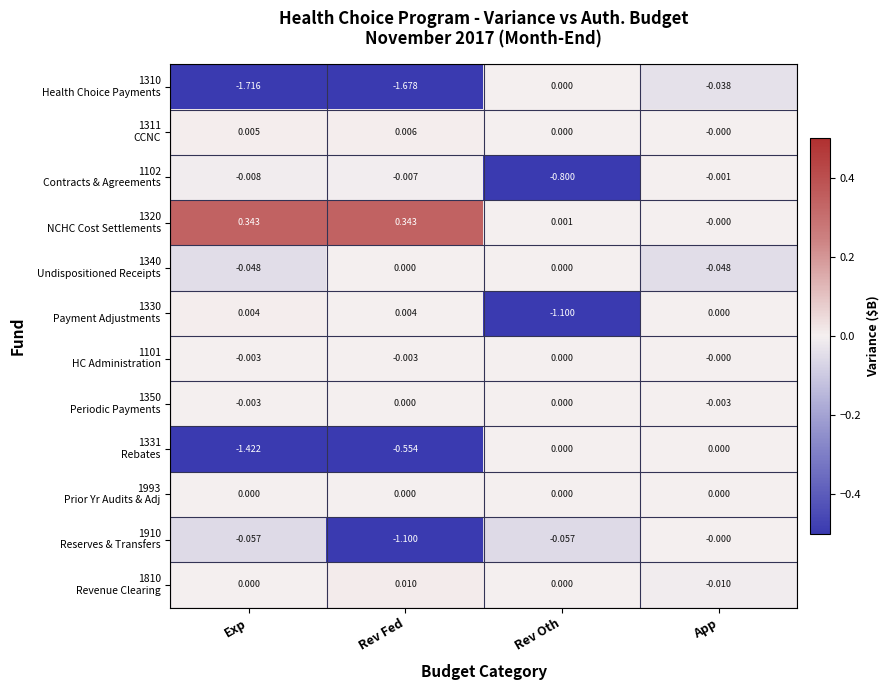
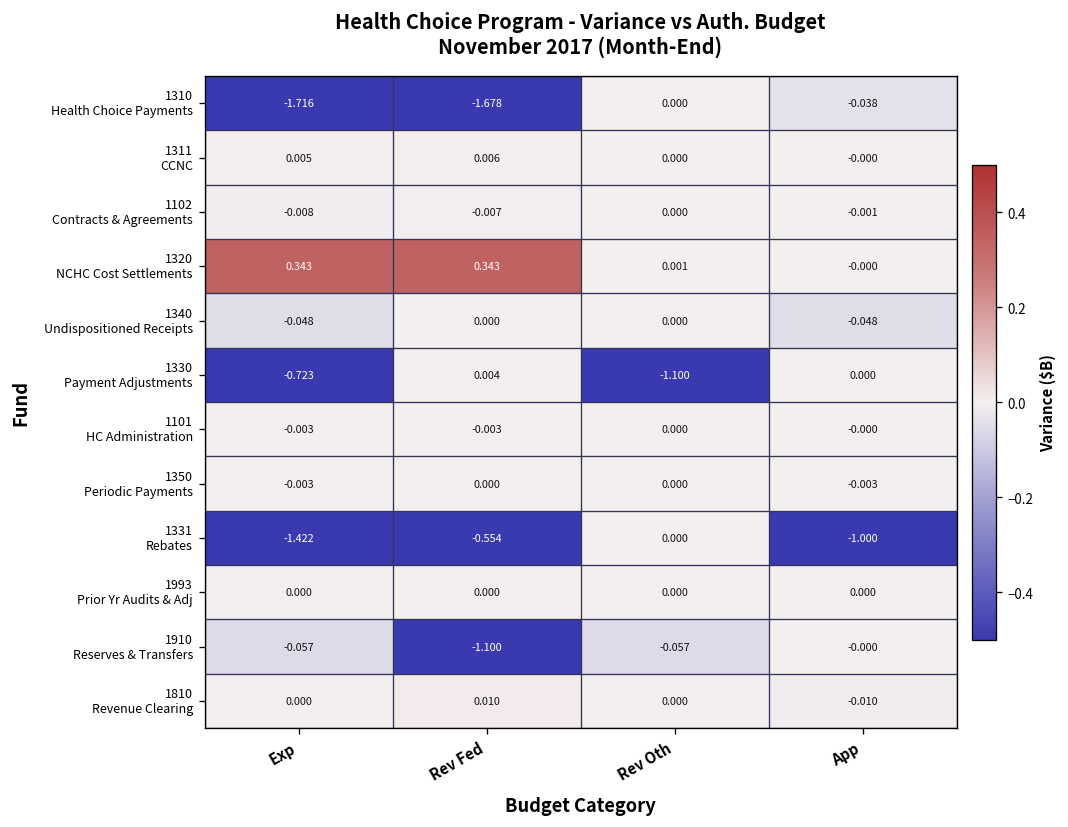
  {
    "1310 Health Choice Payments": {
      "Exp": -1.716,
      "Rev Fed": -1.678,
      "Rev Oth": 0.000,
      "App": -0.038
    },
    "1311 CCNC": {
      "Exp": 0.005,
      "Rev Fed": 0.006,
      "Rev Oth": 0.000,
      "App": -0.000
    },
    "1102 Contracts & Agreements": {
      "Exp": -0.008,
      "Rev Fed": -0.007,
-     "Rev Oth": -0.800,
+     "Rev Oth": 0.000,
      "App": -0.001
    },
    "1320 NCHC Cost Settlements": {
      "Exp": 0.343,
      "Rev Fed": 0.343,
      "Rev Oth": 0.001,
      "App": -0.000
    },
    "1340 Undispositioned Receipts": {
      "Exp": -0.048,
      "Rev Fed": 0.000,
      "Rev Oth": 0.000,
      "App": -0.048
    },
    "1330 Payment Adjustments": {
-     "Exp": 0.004,
+     "Exp": -0.723,
      "Rev Fed": 0.004,
      "Rev Oth": -1.100,
      "App": 0.000
    },
    "1101 HC Administration": {
      "Exp": -0.003,
      "Rev Fed": -0.003,
      "Rev Oth": 0.000,
      "App": -0.000
    },
    "1350 Periodic Payments": {
      "Exp": -0.003,
      "Rev Fed": 0.000,
      "Rev Oth": 0.000,
      "App": -0.003
    },
    "1331 Rebates": {
      "Exp": -1.422,
      "Rev Fed": -0.554,
      "Rev Oth": 0.000,
-     "App": 0.000
+     "App": -1.000
    },
    "1993 Prior Yr Audits & Adj": {
      "Exp": 0.000,
      "Rev Fed": 0.000,
      "Rev Oth": 0.000,
      "App": 0.000
    },
    "1910 Reserves & Transfers": {
      "Exp": -0.057,
      "Rev Fed": -1.100,
      "Rev Oth": -0.057,
      "App": -0.000
    },
    "1810 Revenue Clearing": {
      "Exp": 0.000,
      "Rev Fed": 0.010,
      "Rev Oth": 0.000,
      "App": -0.010
    }
  }
